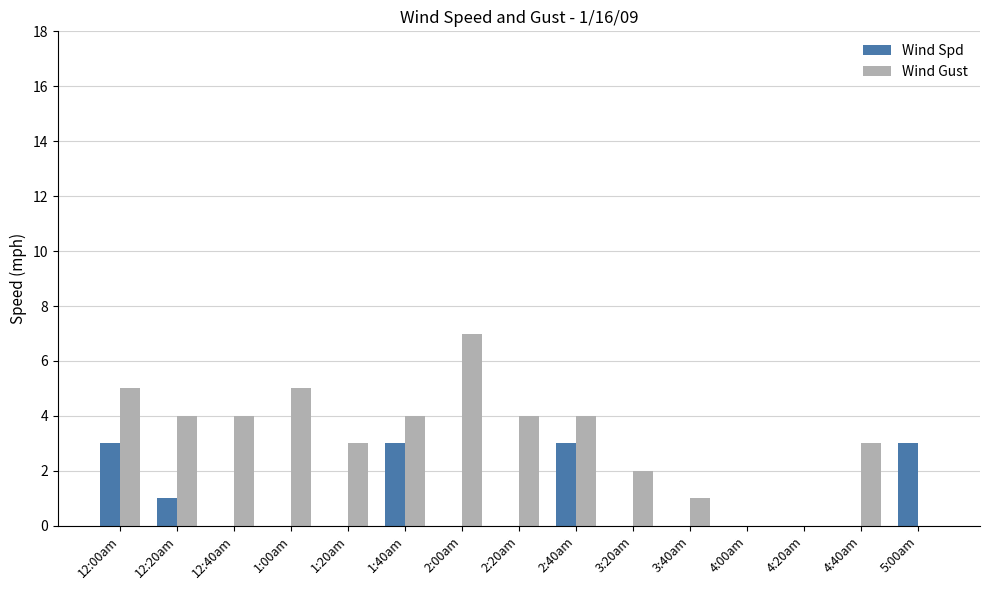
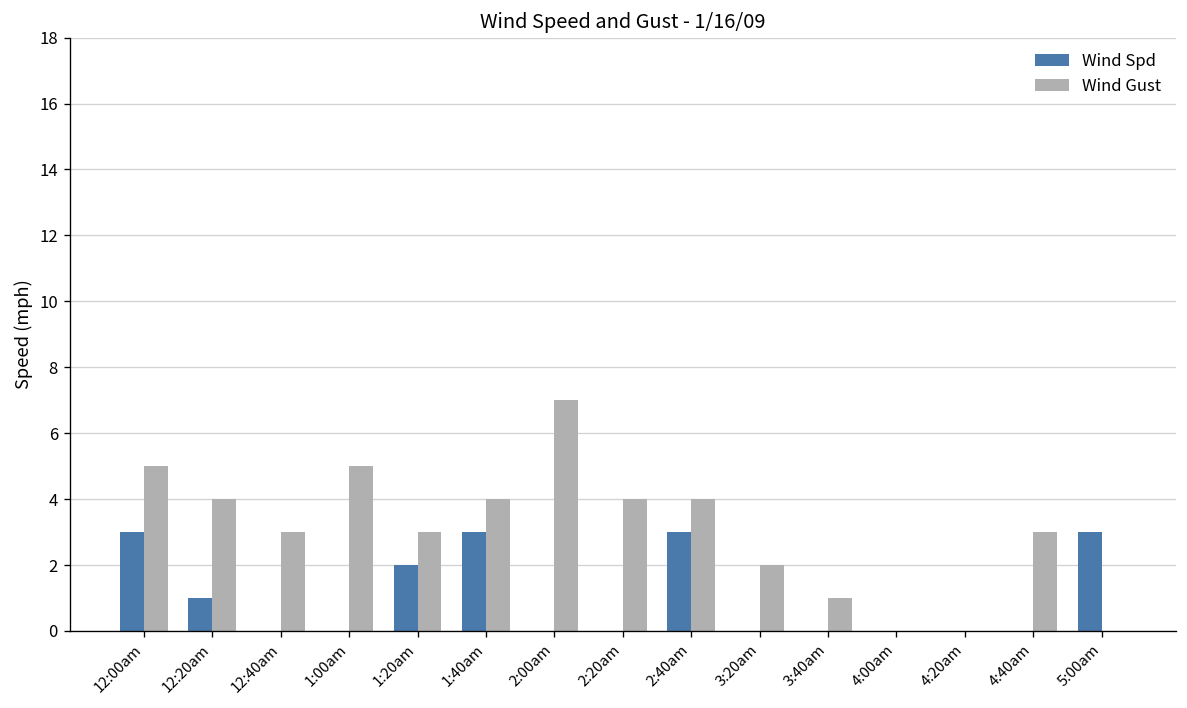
  {
    "Wind Spd": {
      "12:00am": 3,
      "12:20am": 1,
      "12:40am": 0,
      "1:00am": 0,
-     "1:20am": 0,
+     "1:20am": 2,
      "1:40am": 3,
      "2:00am": 0,
      "2:20am": 0,
      "2:40am": 3,
      "3:20am": 0,
      "3:40am": 0,
      "4:00am": 0,
      "4:20am": 0,
      "4:40am": 0,
      "5:00am": 3
    },
    "Wind Gust": {
      "12:00am": 5,
      "12:20am": 4,
-     "12:40am": 4,
+     "12:40am": 3,
      "1:00am": 5,
      "1:20am": 3,
      "1:40am": 4,
      "2:00am": 7,
      "2:20am": 4,
      "2:40am": 4,
      "3:20am": 2,
      "3:40am": 1,
      "4:00am": 0,
      "4:20am": 0,
      "4:40am": 3,
      "5:00am": 0
    }
  }
